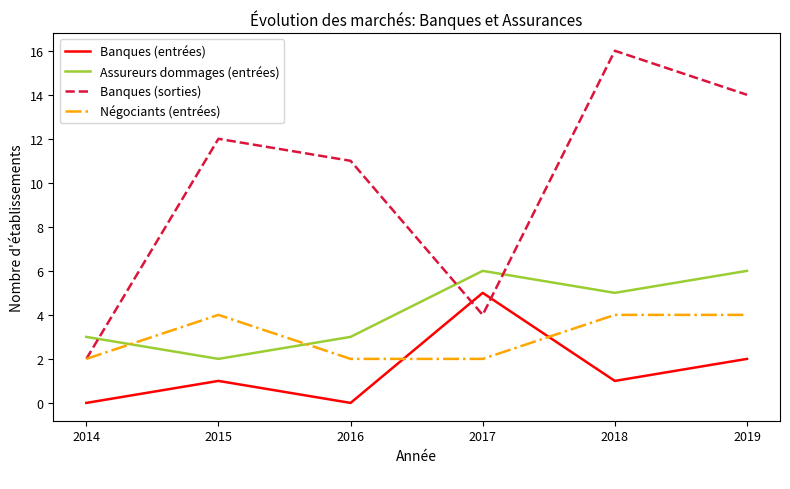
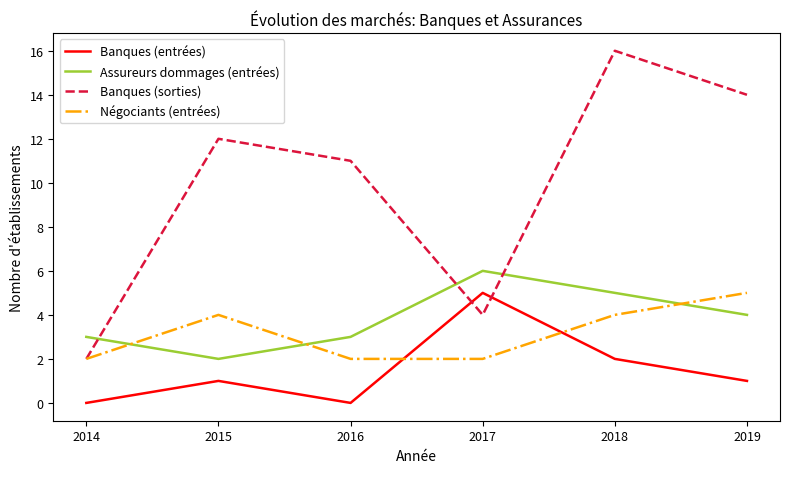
  {
    "Banques (entrées)": {
      "2014": 0,
      "2015": 1,
      "2016": 0,
      "2017": 5,
-     "2018": 1,
-     "2019": 2
+     "2018": 2,
+     "2019": 1
    },
    "Assureurs dommages (entrées)": {
      "2014": 3,
      "2015": 2,
      "2016": 3,
      "2017": 6,
      "2018": 5,
-     "2019": 6
+     "2019": 4
    },
    "Banques (sorties)": {
      "2015": 12,
      "2016": 11,
      "2017": 4,
      "2018": 16,
      "2019": 14
    },
    "Négociants (entrées)": {
      "2015": 4,
      "2016": 2,
      "2017": 2,
      "2018": 4,
-     "2019": 4
+     "2019": 5
    }
  }
